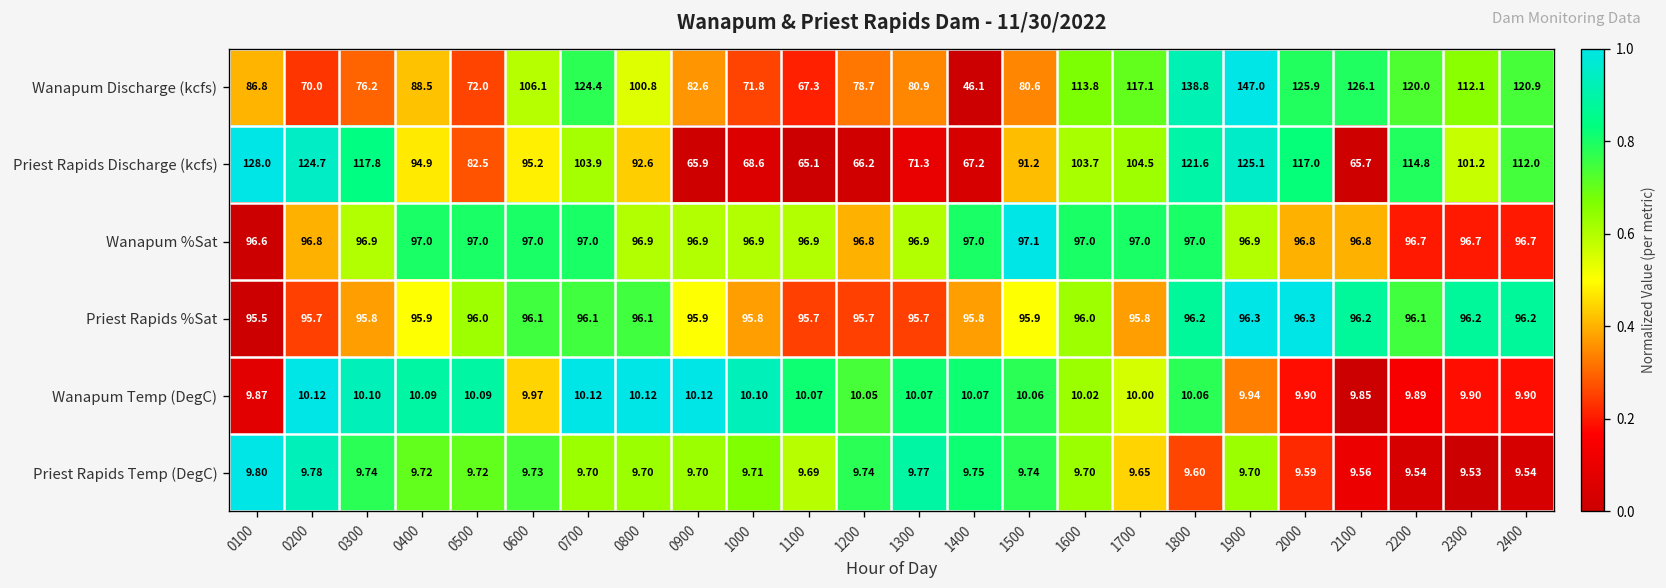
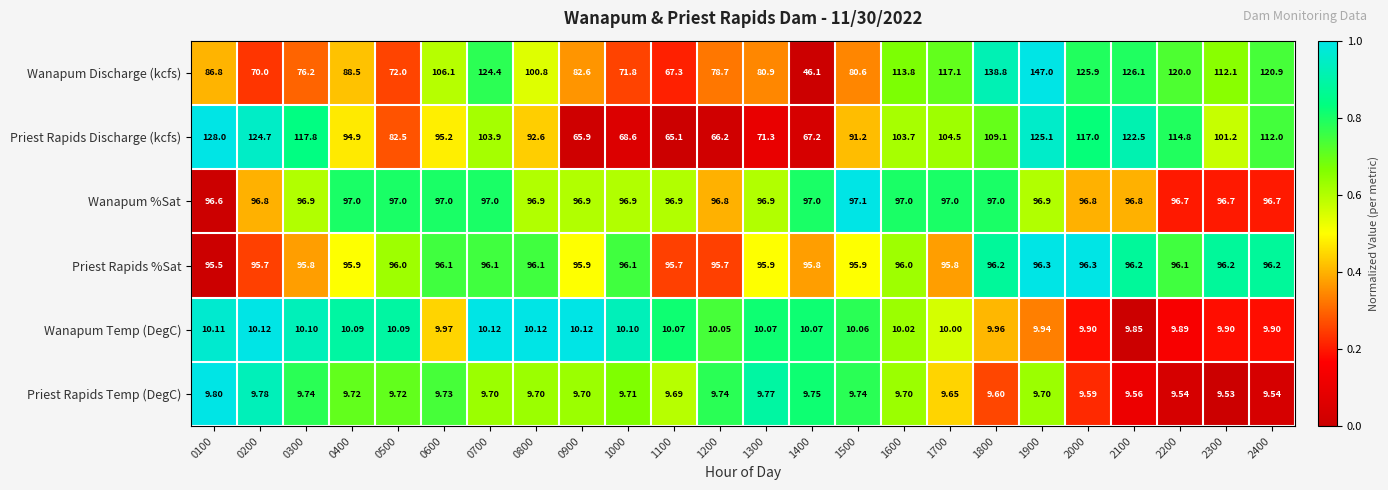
  {
    "Wanapum Discharge (kcfs)": {
      "0100": 86.8,
      "0200": 70.0,
      "0300": 76.2,
      "0400": 88.5,
      "0500": 72.0,
      "0600": 106.1,
      "0700": 124.4,
      "0800": 100.8,
      "0900": 82.6,
      "1000": 71.8,
      "1100": 67.3,
      "1200": 78.7,
      "1300": 80.9,
      "1400": 46.1,
      "1500": 80.6,
      "1600": 113.8,
      "1700": 117.1,
      "1800": 138.8,
      "1900": 147.0,
      "2000": 125.9,
      "2100": 126.1,
      "2200": 120.0,
      "2300": 112.1,
      "2400": 120.9
    },
    "Priest Rapids Discharge (kcfs)": {
      "0100": 128.0,
      "0200": 124.7,
      "0300": 117.8,
      "0400": 94.9,
      "0500": 82.5,
      "0600": 95.2,
      "0700": 103.9,
      "0800": 92.6,
      "0900": 65.9,
      "1000": 68.6,
      "1100": 65.1,
      "1200": 66.2,
      "1300": 71.3,
      "1400": 67.2,
      "1500": 91.2,
      "1600": 103.7,
      "1700": 104.5,
-     "1800": 121.6,
+     "1800": 109.1,
      "1900": 125.1,
      "2000": 117.0,
-     "2100": 65.7,
+     "2100": 122.5,
      "2200": 114.8,
      "2300": 101.2,
      "2400": 112.0
    },
    "Wanapum %Sat": {
      "0100": 96.6,
      "0200": 96.8,
      "0300": 96.9,
      "0400": 97.0,
      "0500": 97.0,
      "0600": 97.0,
      "0700": 97.0,
      "0800": 96.9,
      "0900": 96.9,
      "1000": 96.9,
      "1100": 96.9,
      "1200": 96.8,
      "1300": 96.9,
      "1400": 97.0,
      "1500": 97.1,
      "1600": 97.0,
      "1700": 97.0,
      "1800": 97.0,
      "1900": 96.9,
      "2000": 96.8,
      "2100": 96.8,
      "2200": 96.7,
      "2300": 96.7,
      "2400": 96.7
    },
    "Priest Rapids %Sat": {
      "0100": 95.5,
      "0200": 95.7,
      "0300": 95.8,
      "0400": 95.9,
      "0500": 96.0,
      "0600": 96.1,
      "0700": 96.1,
      "0800": 96.1,
      "0900": 95.9,
-     "1000": 95.8,
+     "1000": 96.1,
      "1100": 95.7,
      "1200": 95.7,
-     "1300": 95.7,
+     "1300": 95.9,
      "1400": 95.8,
      "1500": 95.9,
      "1600": 96.0,
      "1700": 95.8,
      "1800": 96.2,
      "1900": 96.3,
      "2000": 96.3,
      "2100": 96.2,
      "2200": 96.1,
      "2300": 96.2,
      "2400": 96.2
    },
    "Wanapum Temp (DegC)": {
-     "0100": 9.87,
+     "0100": 10.11,
      "0200": 10.12,
      "0300": 10.10,
      "0400": 10.09,
      "0500": 10.09,
      "0600": 9.97,
      "0700": 10.12,
      "0800": 10.12,
      "0900": 10.12,
      "1000": 10.10,
      "1100": 10.07,
      "1200": 10.05,
      "1300": 10.07,
      "1400": 10.07,
      "1500": 10.06,
      "1600": 10.02,
      "1700": 10.00,
-     "1800": 10.06,
+     "1800": 9.96,
      "1900": 9.94,
      "2000": 9.90,
      "2100": 9.85,
      "2200": 9.89,
      "2300": 9.90,
      "2400": 9.90
    },
    "Priest Rapids Temp (DegC)": {
      "0100": 9.80,
      "0200": 9.78,
      "0300": 9.74,
      "0400": 9.72,
      "0500": 9.72,
      "0600": 9.73,
      "0700": 9.70,
      "0800": 9.70,
      "0900": 9.70,
      "1000": 9.71,
      "1100": 9.69,
      "1200": 9.74,
      "1300": 9.77,
      "1400": 9.75,
      "1500": 9.74,
      "1600": 9.70,
      "1700": 9.65,
      "1800": 9.60,
      "1900": 9.70,
      "2000": 9.59,
      "2100": 9.56,
      "2200": 9.54,
      "2300": 9.53,
      "2400": 9.54
    }
  }
